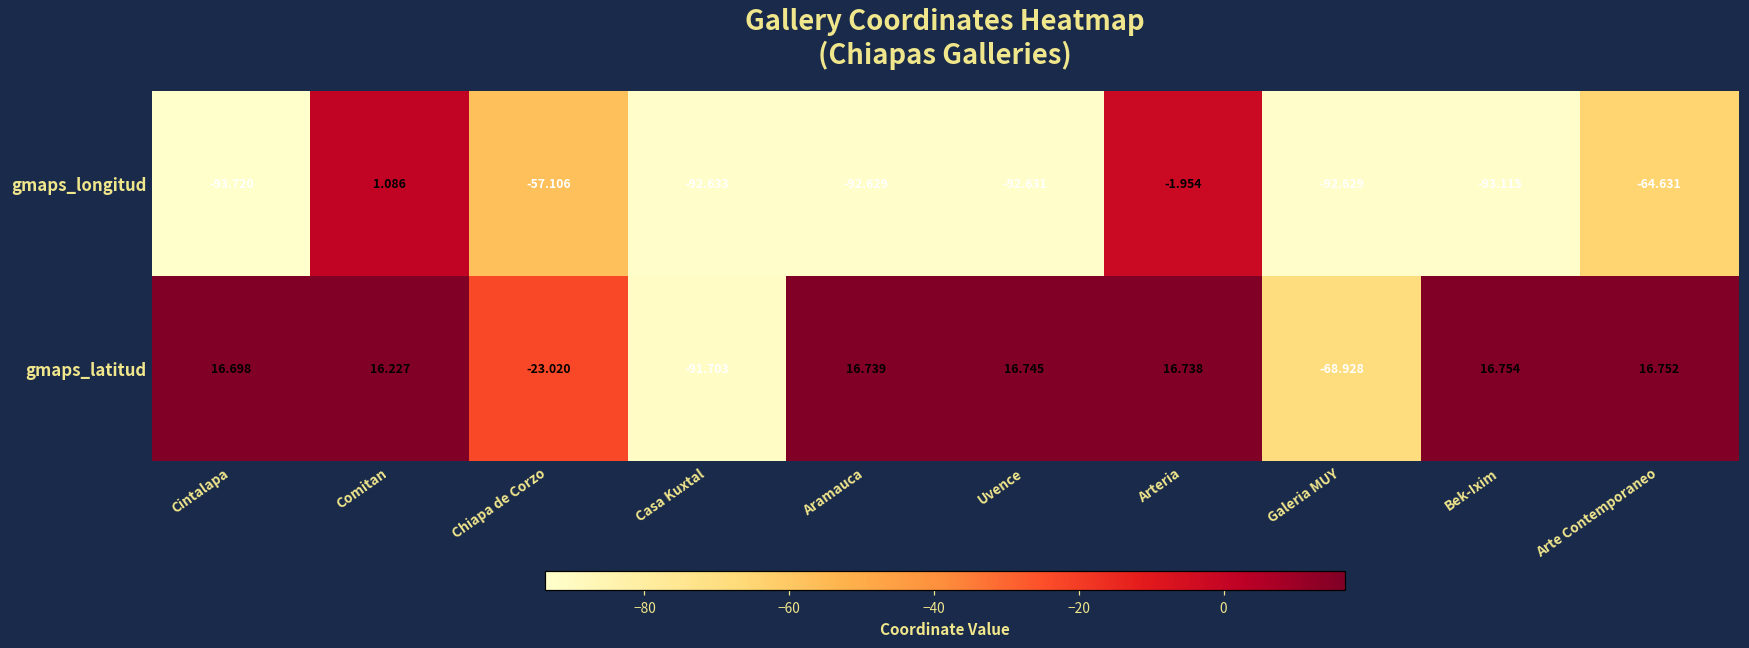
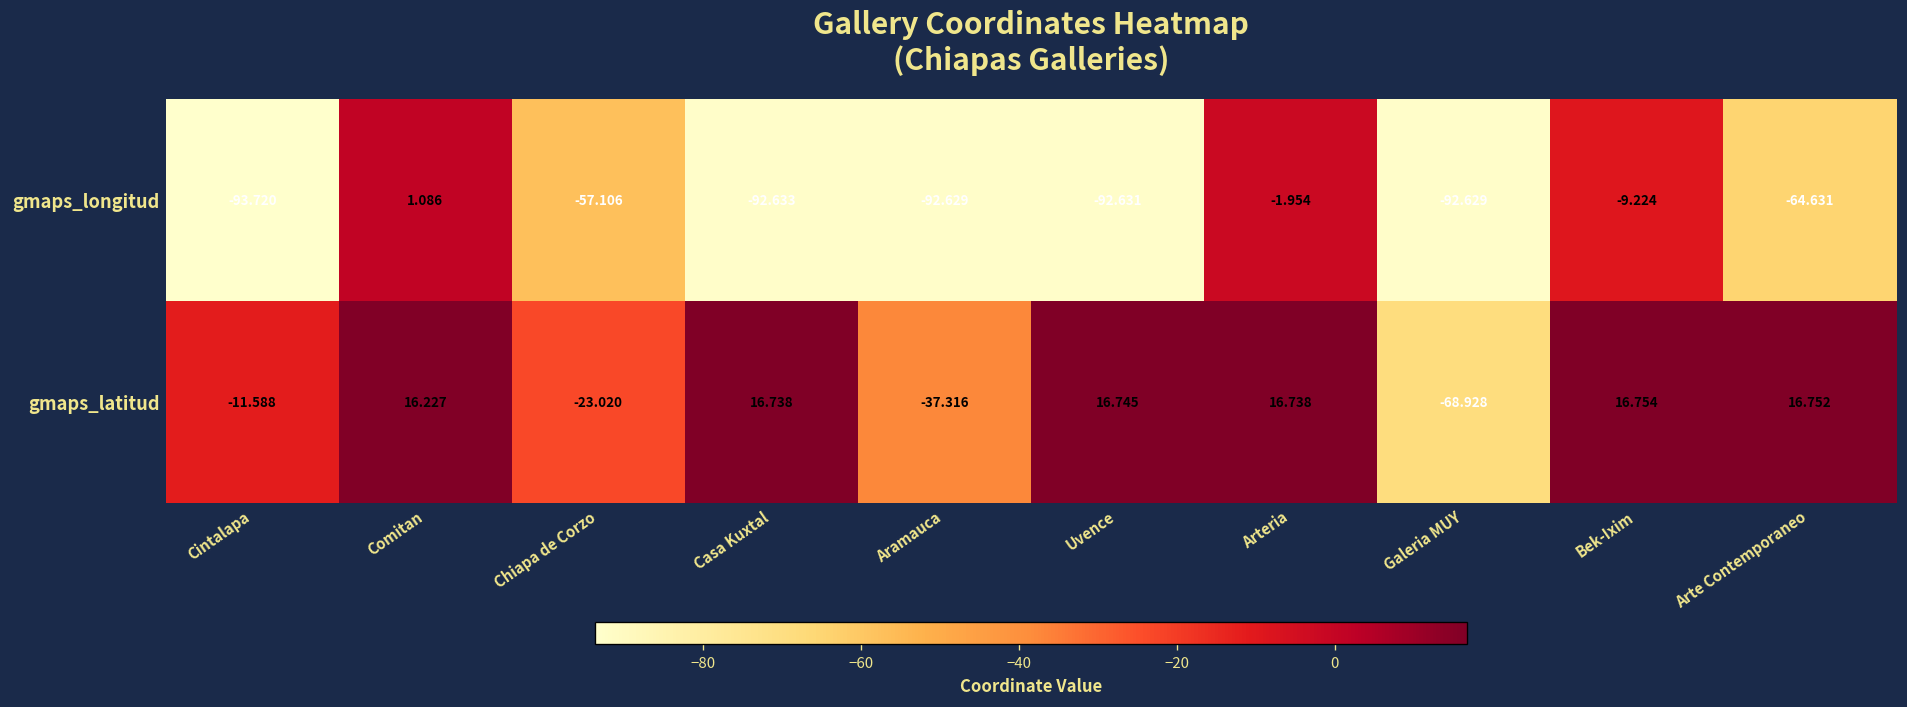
  {
    "gmaps_longitud": {
      "Cintalapa": -93.720,
      "Comitan": 1.086,
      "Chiapa de Corzo": -57.106,
      "Casa Kuxtal": -92.633,
      "Aramauca": -92.629,
      "Uvence": -92.631,
      "Arteria": -1.954,
      "Galeria MUY": -92.629,
-     "Bek-Ixim": -93.115,
+     "Bek-Ixim": -9.224,
      "Arte Contemporaneo": -64.631
    },
    "gmaps_latitud": {
-     "Cintalapa": 16.698,
+     "Cintalapa": -11.588,
      "Comitan": 16.227,
      "Chiapa de Corzo": -23.020,
-     "Casa Kuxtal": -91.703,
-     "Aramauca": 16.739,
+     "Casa Kuxtal": 16.738,
+     "Aramauca": -37.316,
      "Uvence": 16.745,
      "Arteria": 16.738,
      "Galeria MUY": -68.928,
      "Bek-Ixim": 16.754,
      "Arte Contemporaneo": 16.752
    }
  }
